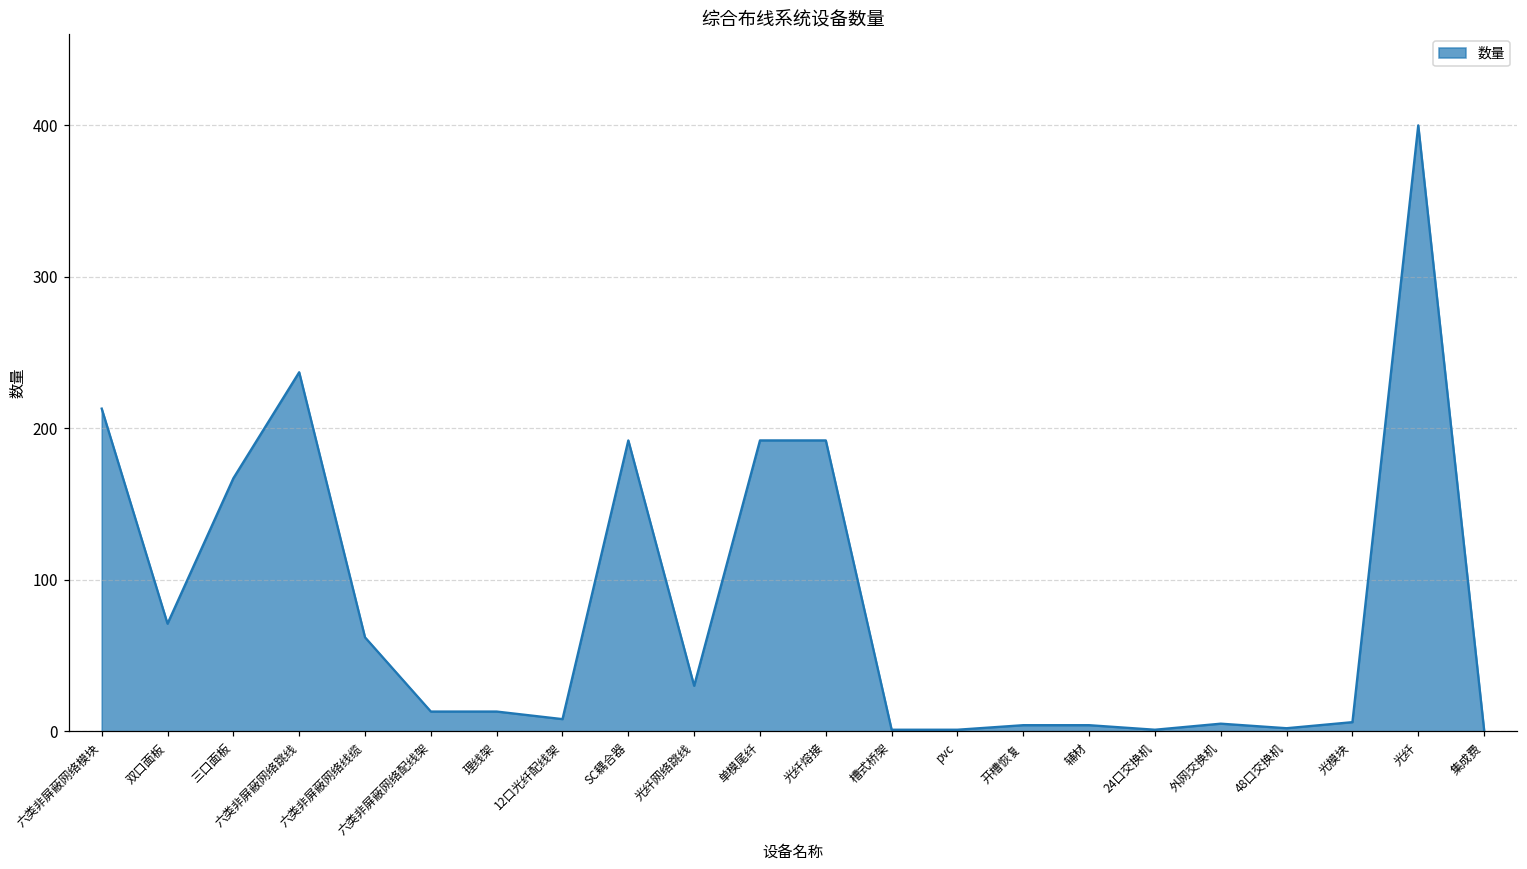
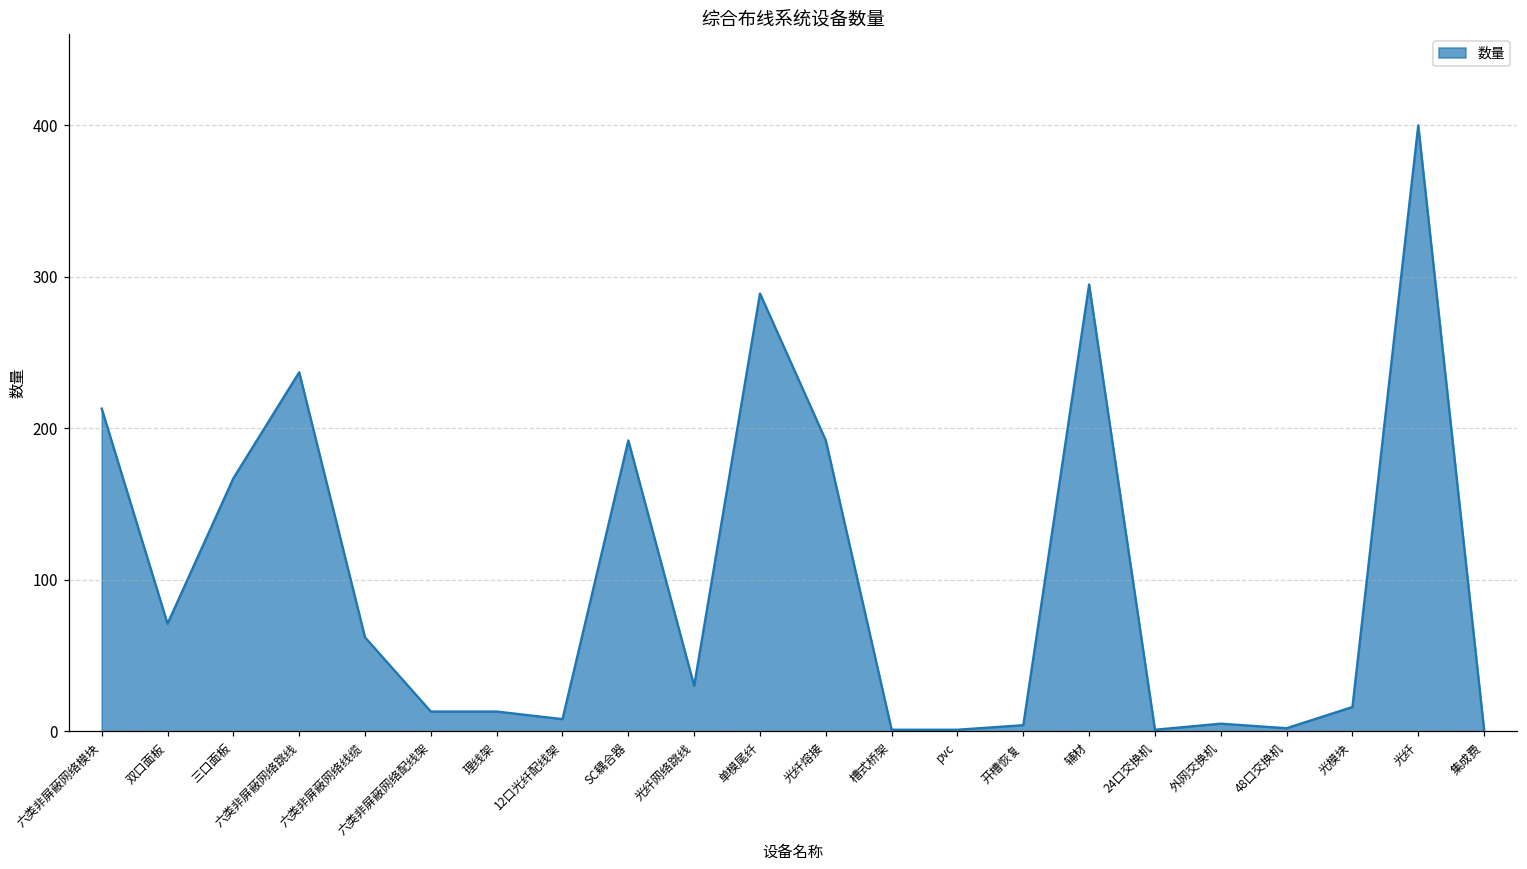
  {
    "六类非屏蔽网络模块": 213,
    "双口面板": 71,
    "三口面板": 167,
    "六类非屏蔽网络跳线": 237,
    "六类非屏蔽网络线缆": 62,
    "六类非屏蔽网络配线架": 13,
    "理线架": 13,
    "12口光纤配线架": 8,
    "SC耦合器": 192,
    "光纤网络跳线": 30,
-   "单模尾纤": 192,
+   "单模尾纤": 289,
    "光纤熔接": 192,
    "槽式桥架": 1,
    "pvc": 1,
    "开槽恢复": 4,
-   "辅材": 4,
+   "辅材": 295,
    "24口交换机": 1,
    "外网交换机": 5,
    "48口交换机": 2,
-   "光模块": 6,
+   "光模块": 16,
    "光纤": 400,
    "集成费": 1
  }
